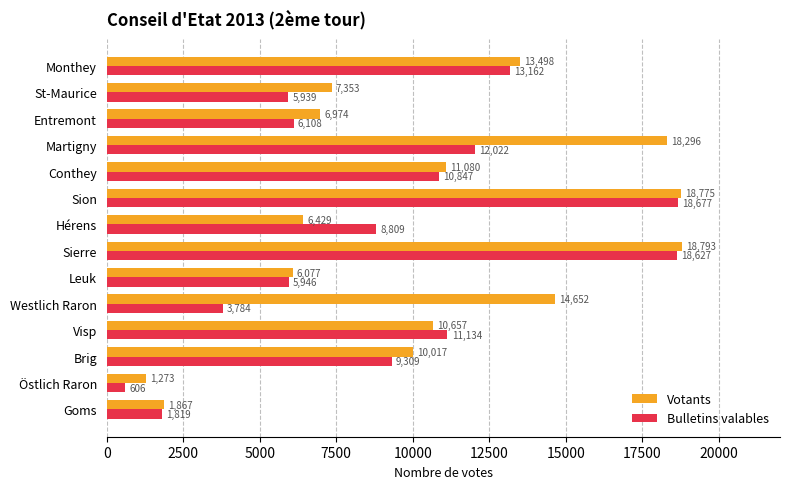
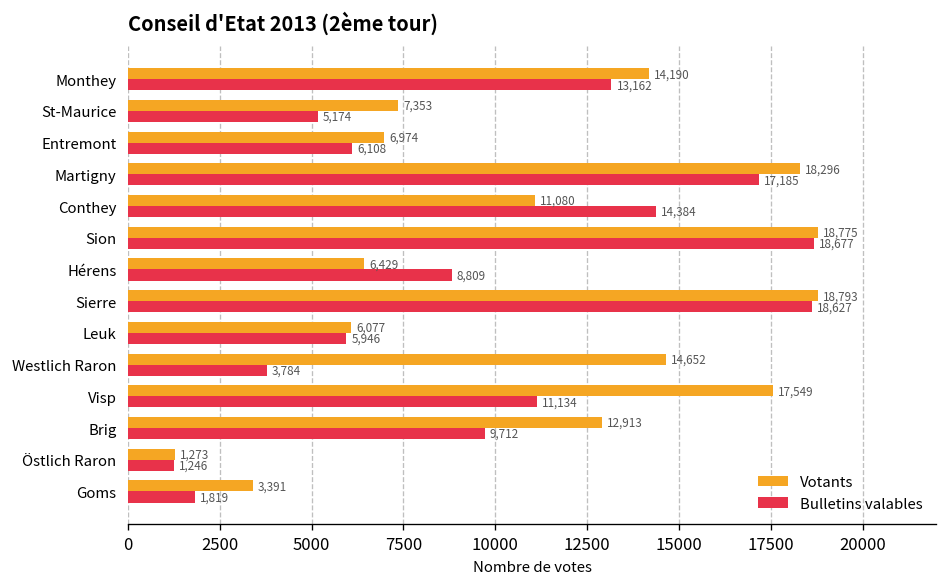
  {
    "Votants": {
-     "Monthey": "13,498",
+     "Monthey": "14,190",
      "St-Maurice": "7,353",
      "Entremont": "6,974",
      "Martigny": "18,296",
      "Conthey": "11,080",
      "Sion": "18,775",
      "Hérens": "6,429",
      "Sierre": "18,793",
      "Leuk": "6,077",
      "Westlich Raron": "14,652",
-     "Visp": "10,657",
-     "Brig": "10,017",
+     "Visp": "17,549",
+     "Brig": "12,913",
      "Östlich Raron": "1,273",
-     "Goms": "1,867"
+     "Goms": "3,391"
    },
    "Bulletins valables": {
      "Monthey": "13,162",
-     "St-Maurice": "5,939",
+     "St-Maurice": "5,174",
      "Entremont": "6,108",
-     "Martigny": "12,022",
-     "Conthey": "10,847",
+     "Martigny": "17,185",
+     "Conthey": "14,384",
      "Sion": "18,677",
      "Hérens": "8,809",
      "Sierre": "18,627",
      "Leuk": "5,946",
      "Westlich Raron": "3,784",
      "Visp": "11,134",
-     "Brig": "9,309",
-     "Östlich Raron": "606",
+     "Brig": "9,712",
+     "Östlich Raron": "1,246",
      "Goms": "1,819"
    }
  }
